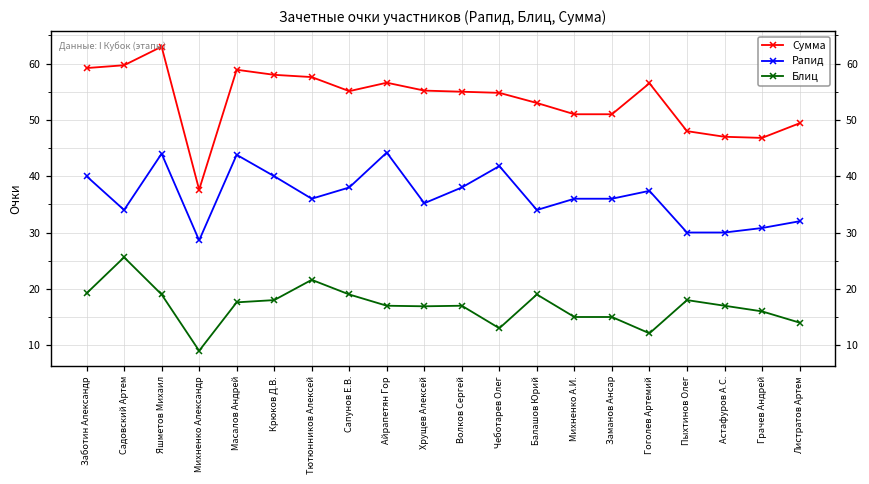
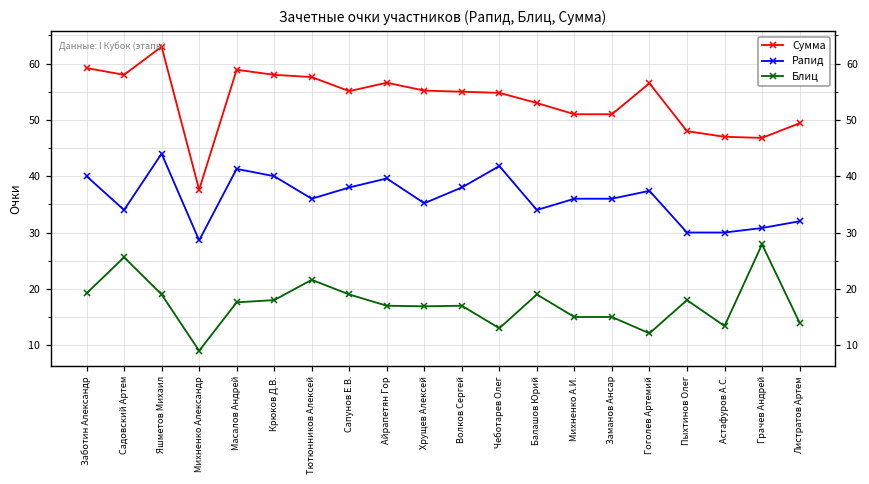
  {
    "Сумма": {
      "Заботин Александр": 59,
-     "Садовский Артем": 60,
+     "Садовский Артем": 58,
      "Яшметов Михаил": 63,
      "Михненко Александр": 38,
      "Масалов Андрей": 59,
      "Крюков Д.В.": 58,
      "Тютюнников Алексей": 58,
      "Сапунов Е.В.": 55,
      "Айрапетян Гор": 57,
      "Хрущев Алексей": 55,
      "Волков Сергей": 55,
      "Чеботарев Олег": 55,
      "Балашов Юрий": 53,
      "Михненко А.И.": 51,
      "Заманов Ансар": 51,
      "Гоголев Артемий": 57,
      "Пыхтинов Олег": 48,
      "Астафуров А.С.": 47,
      "Грачев Андрей": 47,
      "Листратов Артем": 49
    },
    "Рапид": {
      "Заботин Александр": 40,
      "Садовский Артем": 34,
      "Яшметов Михаил": 44,
      "Михненко Александр": 29,
-     "Масалов Андрей": 44,
+     "Масалов Андрей": 41,
      "Крюков Д.В.": 40,
      "Тютюнников Алексей": 36,
      "Сапунов Е.В.": 38,
-     "Айрапетян Гор": 44,
+     "Айрапетян Гор": 40,
      "Хрущев Алексей": 35,
      "Волков Сергей": 38,
      "Чеботарев Олег": 42,
      "Балашов Юрий": 34,
      "Михненко А.И.": 36,
      "Заманов Ансар": 36,
      "Гоголев Артемий": 37,
      "Пыхтинов Олег": 30,
      "Астафуров А.С.": 30,
      "Грачев Андрей": 31,
      "Листратов Артем": 32
    },
    "Блиц": {
      "Заботин Александр": 19,
      "Садовский Артем": 26,
      "Яшметов Михаил": 19,
      "Михненко Александр": 9,
      "Масалов Андрей": 18,
      "Крюков Д.В.": 18,
      "Тютюнников Алексей": 22,
      "Сапунов Е.В.": 19,
      "Айрапетян Гор": 17,
      "Хрущев Алексей": 17,
      "Волков Сергей": 17,
      "Чеботарев Олег": 13,
      "Балашов Юрий": 19,
      "Михненко А.И.": 15,
      "Заманов Ансар": 15,
      "Гоголев Артемий": 12,
      "Пыхтинов Олег": 18,
-     "Астафуров А.С.": 17,
-     "Грачев Андрей": 16,
+     "Астафуров А.С.": 13,
+     "Грачев Андрей": 28,
      "Листратов Артем": 14
    }
  }
